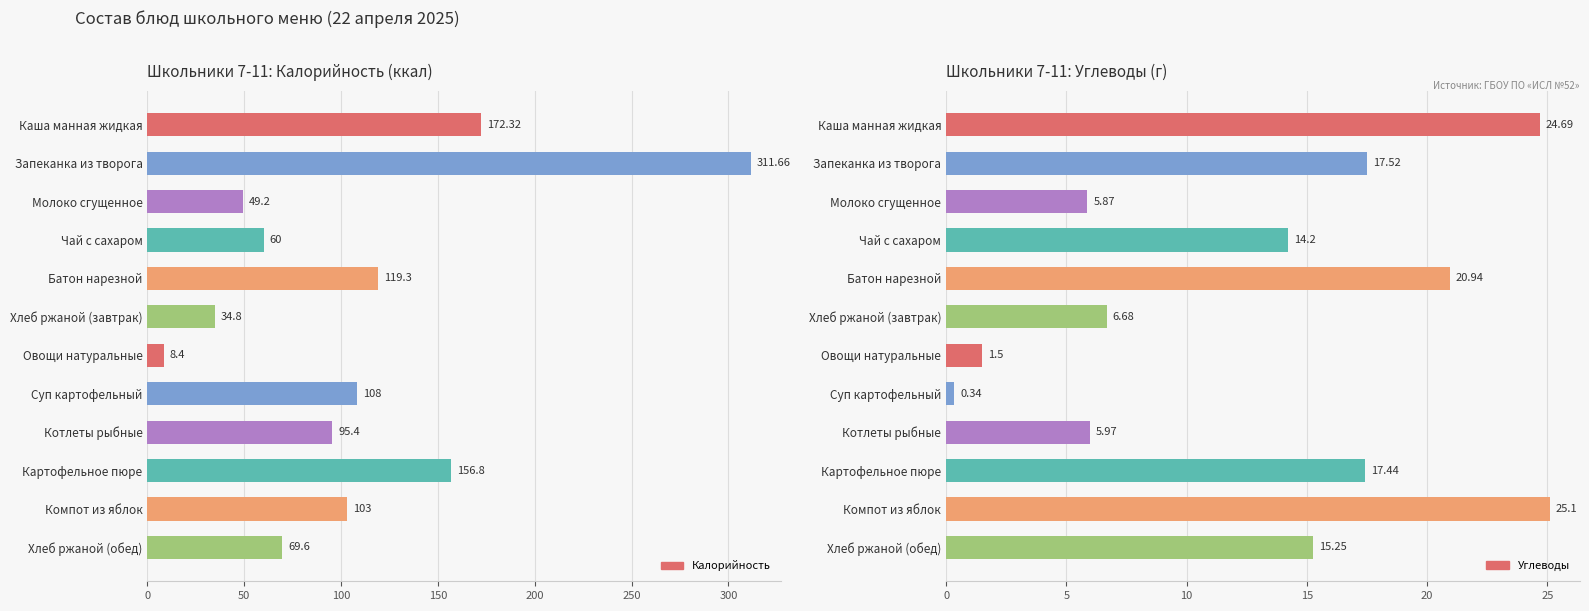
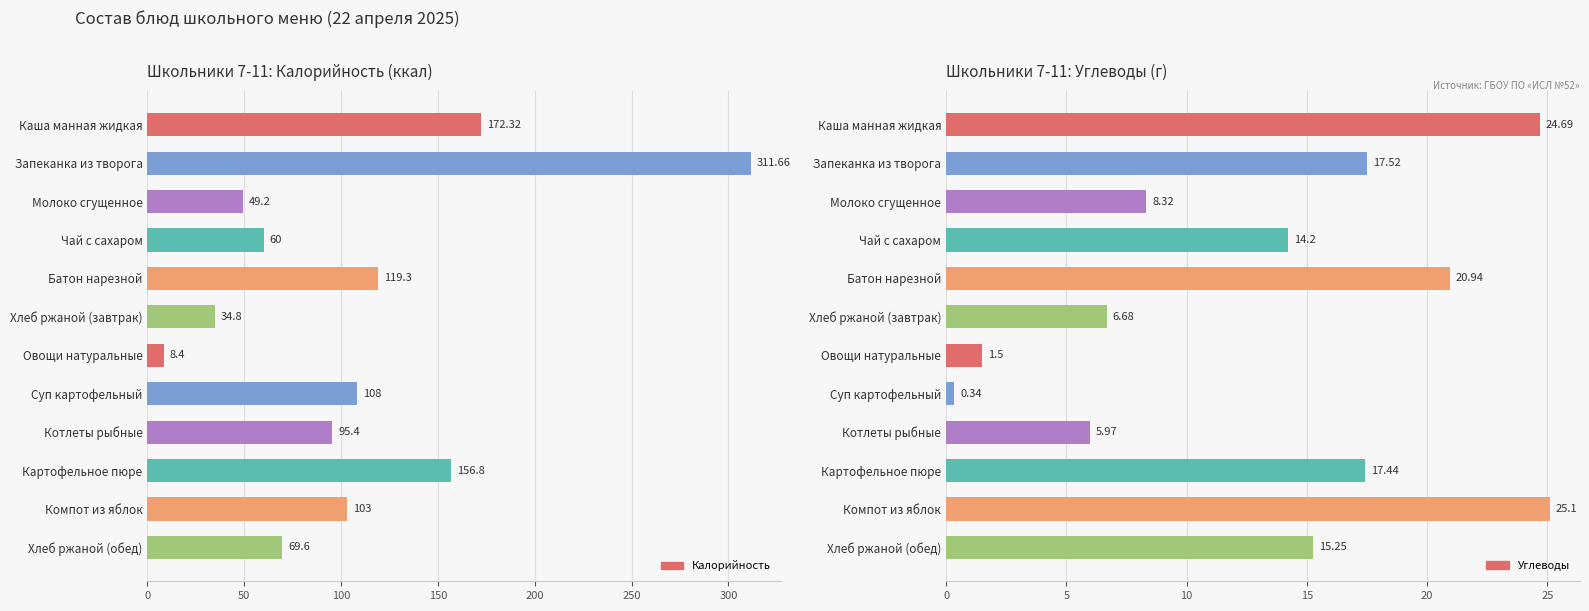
  {
    "Школьники 7-11: Калорийность (ккал)": {
      "Каша манная жидкая": 172.32,
      "Запеканка из творога": 311.66,
      "Молоко сгущенное": 49.2,
      "Чай с сахаром": 60,
      "Батон нарезной": 119.3,
      "Хлеб ржаной (завтрак)": 34.8,
      "Овощи натуральные": 8.4,
      "Суп картофельный": 108,
      "Котлеты рыбные": 95.4,
      "Картофельное пюре": 156.8,
      "Компот из яблок": 103,
      "Хлеб ржаной (обед)": 69.6
    },
    "Школьники 7-11: Углеводы (г)": {
      "Каша манная жидкая": 24.69,
      "Запеканка из творога": 17.52,
-     "Молоко сгущенное": 5.87,
+     "Молоко сгущенное": 8.32,
      "Чай с сахаром": 14.2,
      "Батон нарезной": 20.94,
      "Хлеб ржаной (завтрак)": 6.68,
      "Овощи натуральные": 1.5,
      "Суп картофельный": 0.34,
      "Котлеты рыбные": 5.97,
      "Картофельное пюре": 17.44,
      "Компот из яблок": 25.1,
      "Хлеб ржаной (обед)": 15.25
    }
  }
